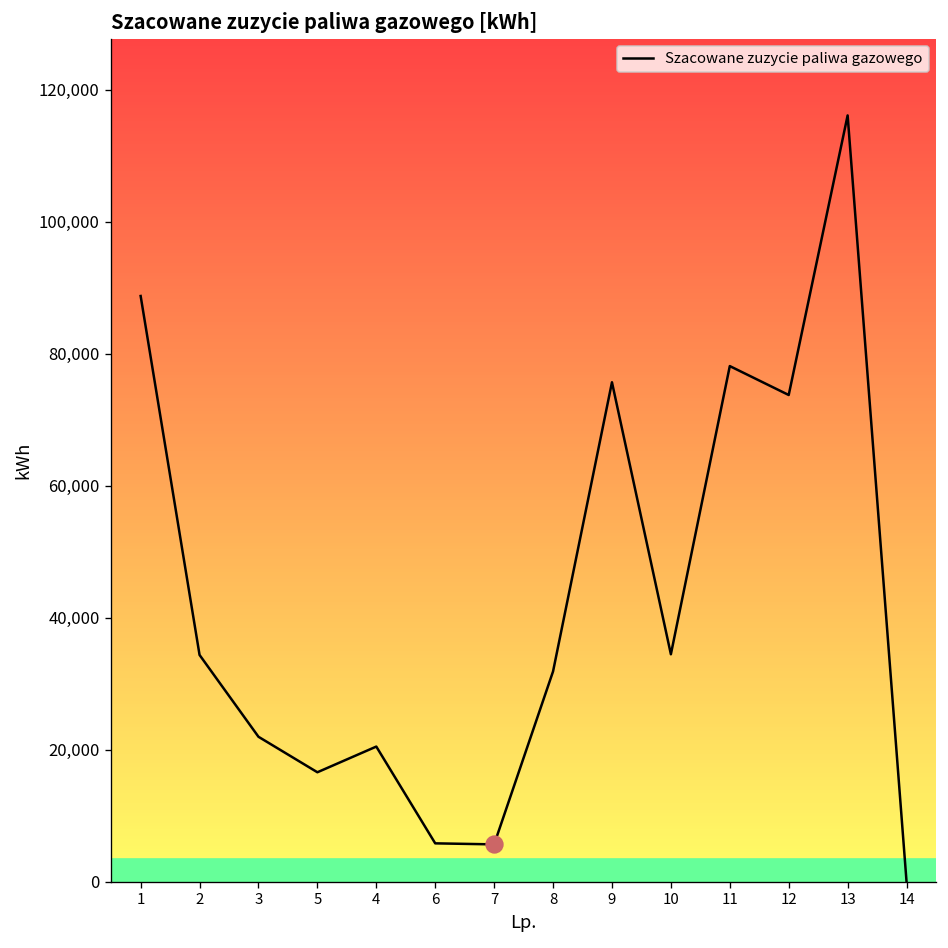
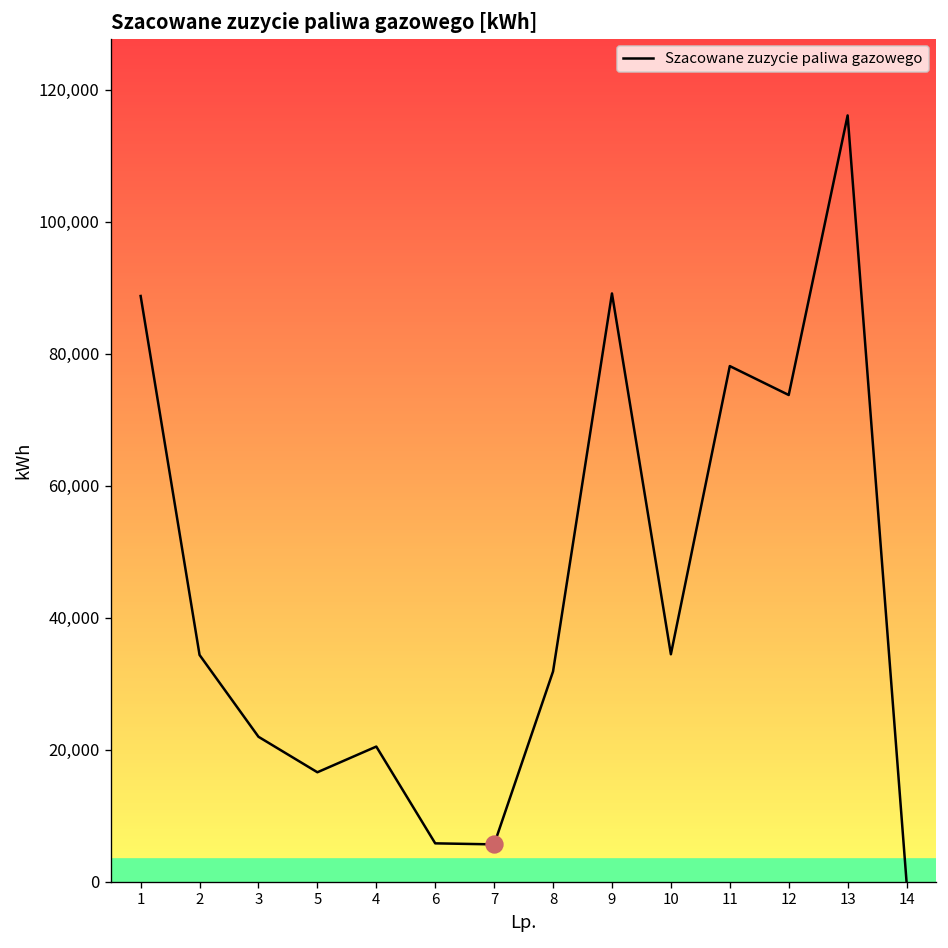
  {
    "Szacowane zuzycie paliwa gazowego": {
      "1": "89,000",
      "2": "34,000",
      "3": "22,000",
      "5": "17,000",
      "4": "20,000",
      "6": "6,000",
      "8": "32,000",
-     "9": "76,000",
+     "9": "89,000",
      "10": "34,000",
      "11": "78,000",
      "12": "74,000",
      "13": "116,000"
    }
  }
